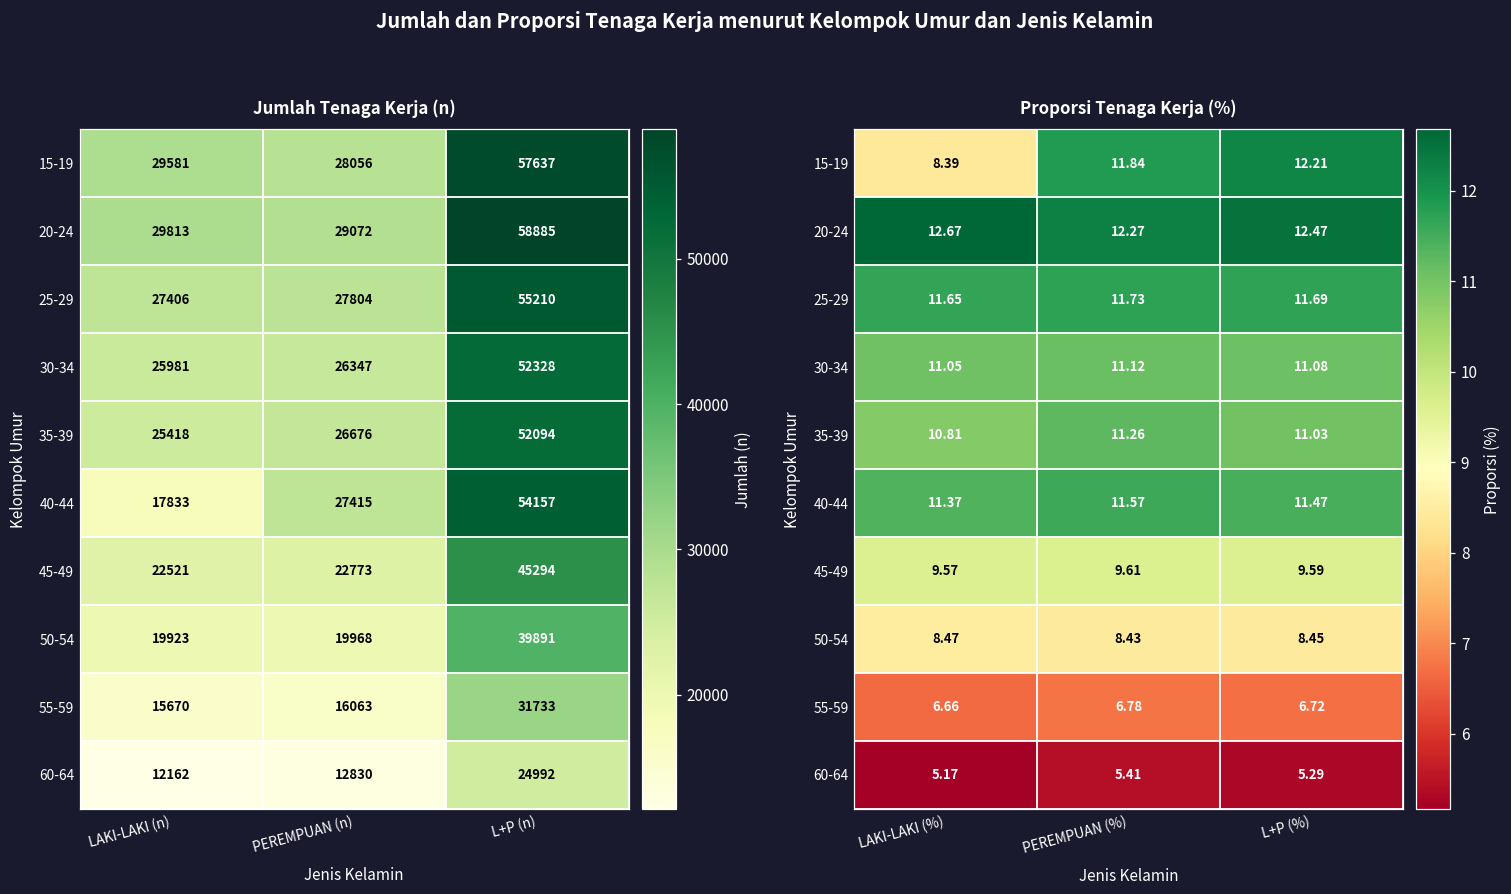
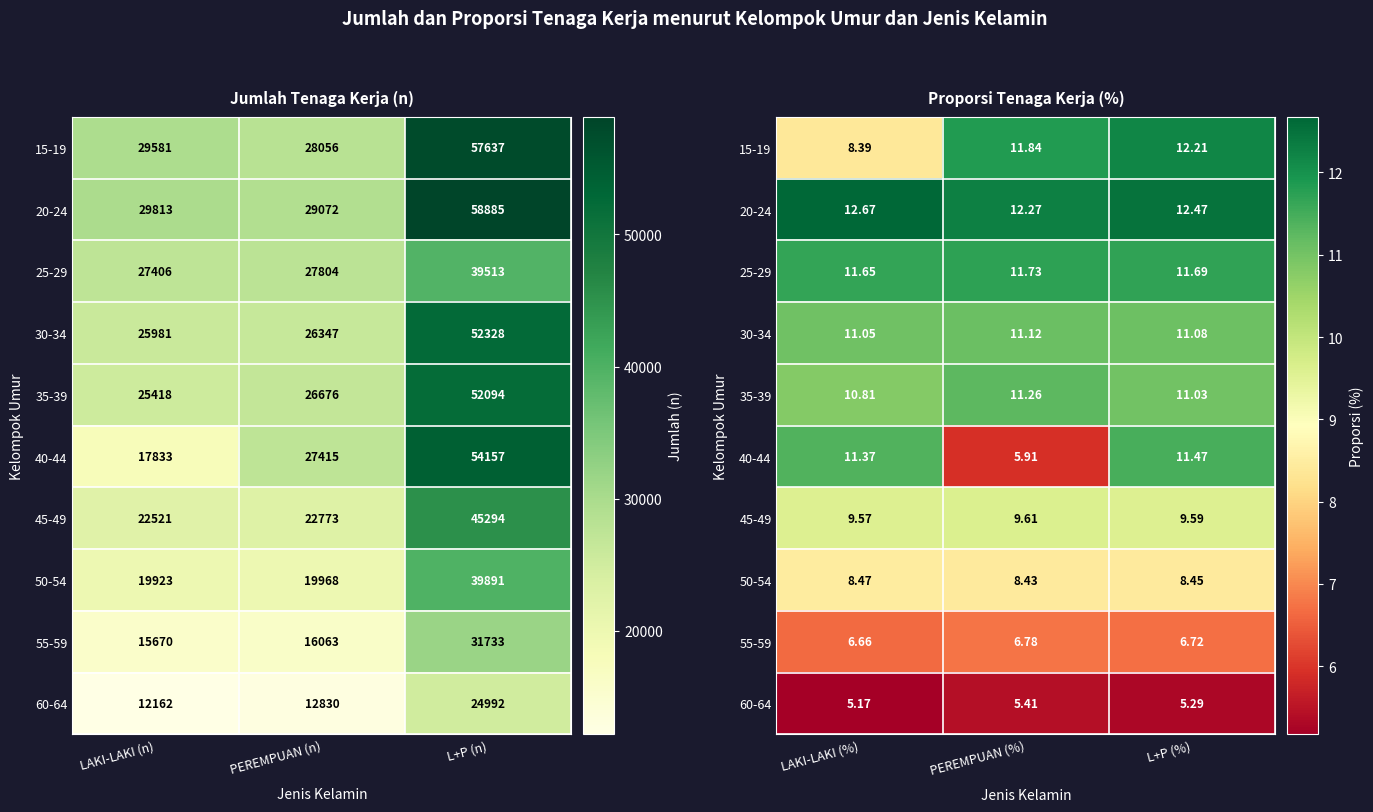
  {
    "Jumlah Tenaga Kerja (n)": {
      "15-19": {
        "LAKI-LAKI (n)": 29581,
        "PEREMPUAN (n)": 28056,
        "L+P (n)": 57637
      },
      "20-24": {
        "LAKI-LAKI (n)": 29813,
        "PEREMPUAN (n)": 29072,
        "L+P (n)": 58885
      },
      "25-29": {
        "LAKI-LAKI (n)": 27406,
        "PEREMPUAN (n)": 27804,
-       "L+P (n)": 55210
+       "L+P (n)": 39513
      },
      "30-34": {
        "LAKI-LAKI (n)": 25981,
        "PEREMPUAN (n)": 26347,
        "L+P (n)": 52328
      },
      "35-39": {
        "LAKI-LAKI (n)": 25418,
        "PEREMPUAN (n)": 26676,
        "L+P (n)": 52094
      },
      "40-44": {
        "LAKI-LAKI (n)": 17833,
        "PEREMPUAN (n)": 27415,
        "L+P (n)": 54157
      },
      "45-49": {
        "LAKI-LAKI (n)": 22521,
        "PEREMPUAN (n)": 22773,
        "L+P (n)": 45294
      },
      "50-54": {
        "LAKI-LAKI (n)": 19923,
        "PEREMPUAN (n)": 19968,
        "L+P (n)": 39891
      },
      "55-59": {
        "LAKI-LAKI (n)": 15670,
        "PEREMPUAN (n)": 16063,
        "L+P (n)": 31733
      },
      "60-64": {
        "LAKI-LAKI (n)": 12162,
        "PEREMPUAN (n)": 12830,
        "L+P (n)": 24992
      }
    },
    "Proporsi Tenaga Kerja (%)": {
      "15-19": {
        "LAKI-LAKI (%)": 8.39,
        "PEREMPUAN (%)": 11.84,
        "L+P (%)": 12.21
      },
      "20-24": {
        "LAKI-LAKI (%)": 12.67,
        "PEREMPUAN (%)": 12.27,
        "L+P (%)": 12.47
      },
      "25-29": {
        "LAKI-LAKI (%)": 11.65,
        "PEREMPUAN (%)": 11.73,
        "L+P (%)": 11.69
      },
      "30-34": {
        "LAKI-LAKI (%)": 11.05,
        "PEREMPUAN (%)": 11.12,
        "L+P (%)": 11.08
      },
      "35-39": {
        "LAKI-LAKI (%)": 10.81,
        "PEREMPUAN (%)": 11.26,
        "L+P (%)": 11.03
      },
      "40-44": {
        "LAKI-LAKI (%)": 11.37,
-       "PEREMPUAN (%)": 11.57,
+       "PEREMPUAN (%)": 5.91,
        "L+P (%)": 11.47
      },
      "45-49": {
        "LAKI-LAKI (%)": 9.57,
        "PEREMPUAN (%)": 9.61,
        "L+P (%)": 9.59
      },
      "50-54": {
        "LAKI-LAKI (%)": 8.47,
        "PEREMPUAN (%)": 8.43,
        "L+P (%)": 8.45
      },
      "55-59": {
        "LAKI-LAKI (%)": 6.66,
        "PEREMPUAN (%)": 6.78,
        "L+P (%)": 6.72
      },
      "60-64": {
        "LAKI-LAKI (%)": 5.17,
        "PEREMPUAN (%)": 5.41,
        "L+P (%)": 5.29
      }
    }
  }
